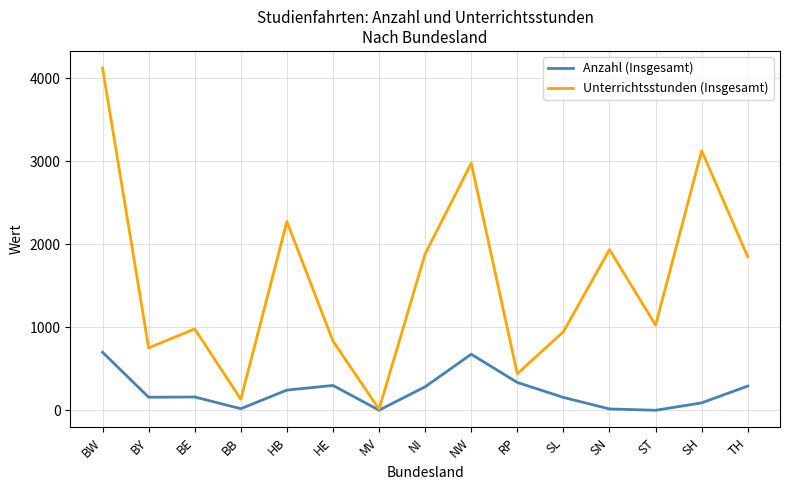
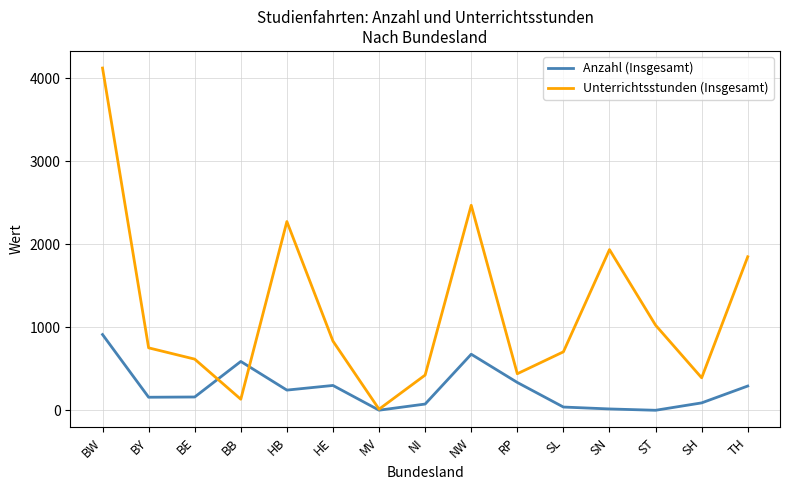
  {
    "Anzahl (Insgesamt)": {
-     "BW": 700,
+     "BW": 900,
      "BY": 200,
      "BE": 200,
-     "BB": 0,
+     "BB": 600,
      "HB": 200,
      "HE": 300,
-     "NI": 300,
+     "NI": 100,
      "NW": 700,
      "RP": 300,
-     "SL": 200,
+     "SL": 0,
      "SN": 0,
      "ST": 0,
      "SH": 100,
      "TH": 300
    },
    "Unterrichtsstunden (Insgesamt)": {
      "BW": 4100,
      "BY": 800,
-     "BE": 1000,
+     "BE": 600,
      "BB": 100,
      "HB": 2300,
      "HE": 800,
-     "NI": 1900,
-     "NW": 3000,
+     "NI": 400,
+     "NW": 2500,
      "RP": 400,
-     "SL": 900,
+     "SL": 700,
      "SN": 1900,
      "ST": 1000,
-     "SH": 3100,
+     "SH": 400,
      "TH": 1900
    }
  }
